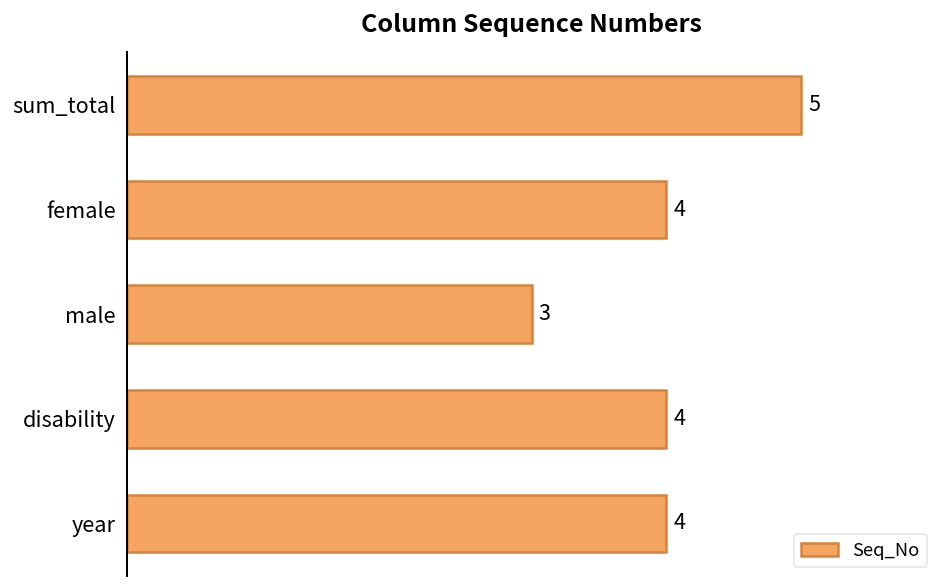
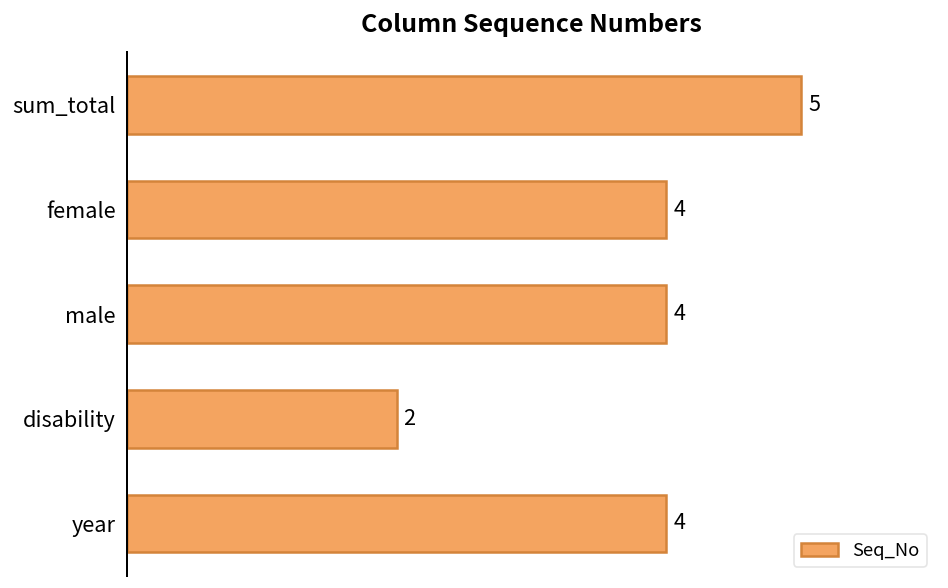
  {
    "sum_total": 5,
    "female": 4,
-   "male": 3,
-   "disability": 4,
+   "male": 4,
+   "disability": 2,
    "year": 4
  }
